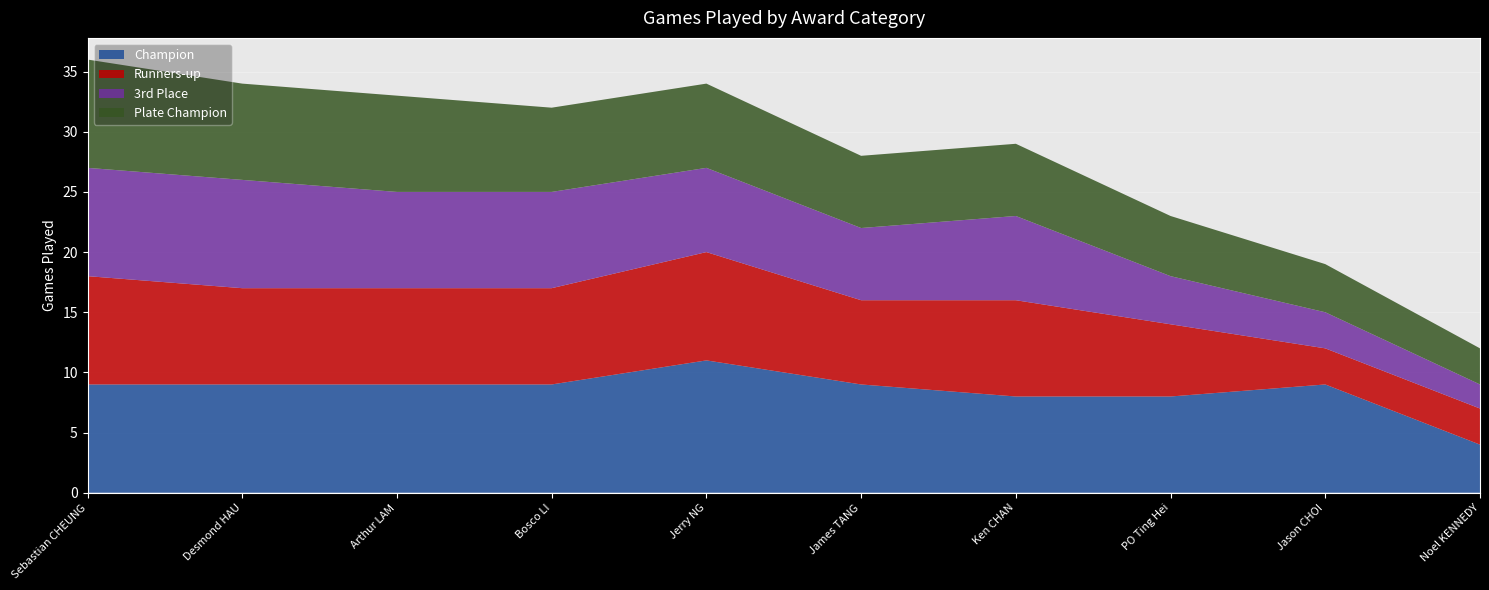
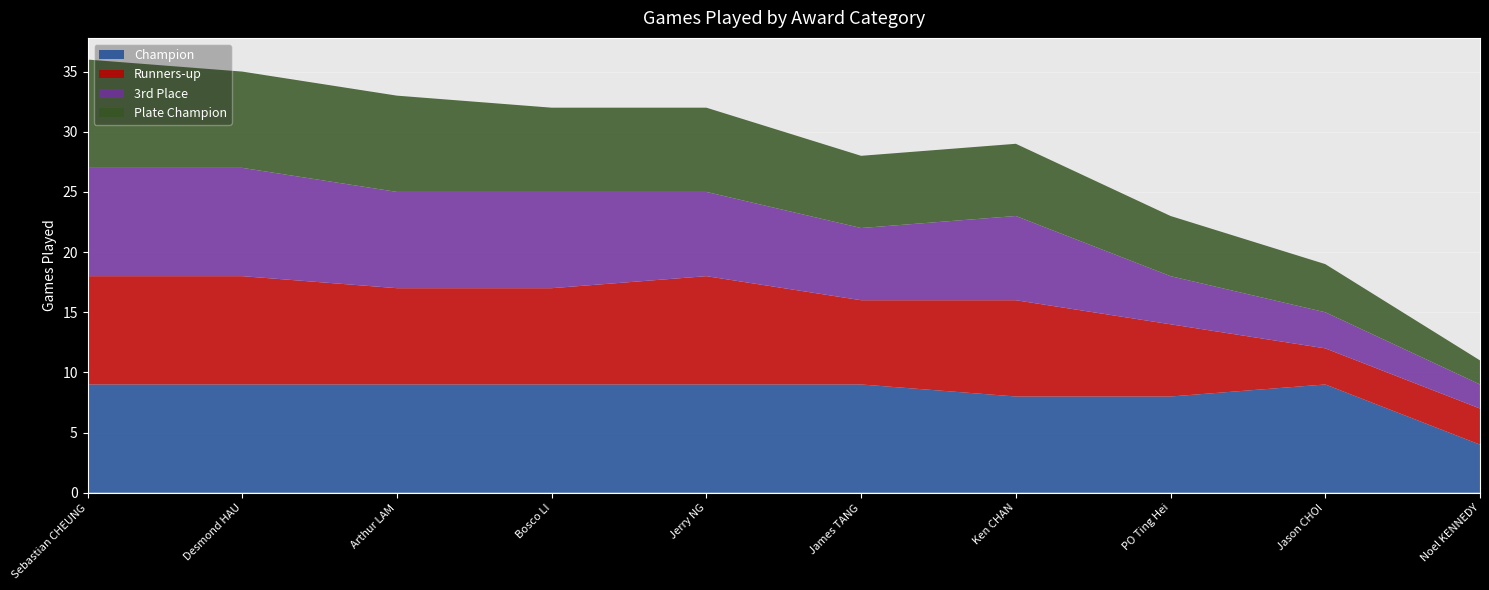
  {
    "Champion": {
      "Sebastian CHEUNG": 9,
      "Desmond HAU": 9,
      "Arthur LAM": 9,
      "Bosco LI": 9,
-     "Jerry NG": 11,
+     "Jerry NG": 9,
      "James TANG": 9,
      "Ken CHAN": 8,
      "PO Ting Hei": 8,
      "Jason CHOI": 9,
      "Noel KENNEDY": 4
    },
    "Runners-up": {
      "Sebastian CHEUNG": 9,
-     "Desmond HAU": 8,
+     "Desmond HAU": 9,
      "Arthur LAM": 8,
      "Bosco LI": 8,
      "Jerry NG": 9,
      "James TANG": 7,
      "Ken CHAN": 8,
      "PO Ting Hei": 6,
      "Jason CHOI": 3,
      "Noel KENNEDY": 3
    },
    "3rd Place": {
      "Sebastian CHEUNG": 9,
      "Desmond HAU": 9,
      "Arthur LAM": 8,
      "Bosco LI": 8,
      "Jerry NG": 7,
      "James TANG": 6,
      "Ken CHAN": 7,
      "PO Ting Hei": 4,
      "Jason CHOI": 3,
      "Noel KENNEDY": 2
    },
    "Plate Champion": {
      "Sebastian CHEUNG": 9,
      "Desmond HAU": 8,
      "Arthur LAM": 8,
      "Bosco LI": 7,
      "Jerry NG": 7,
      "James TANG": 6,
      "Ken CHAN": 6,
      "PO Ting Hei": 5,
      "Jason CHOI": 4,
-     "Noel KENNEDY": 3
+     "Noel KENNEDY": 2
    }
  }
